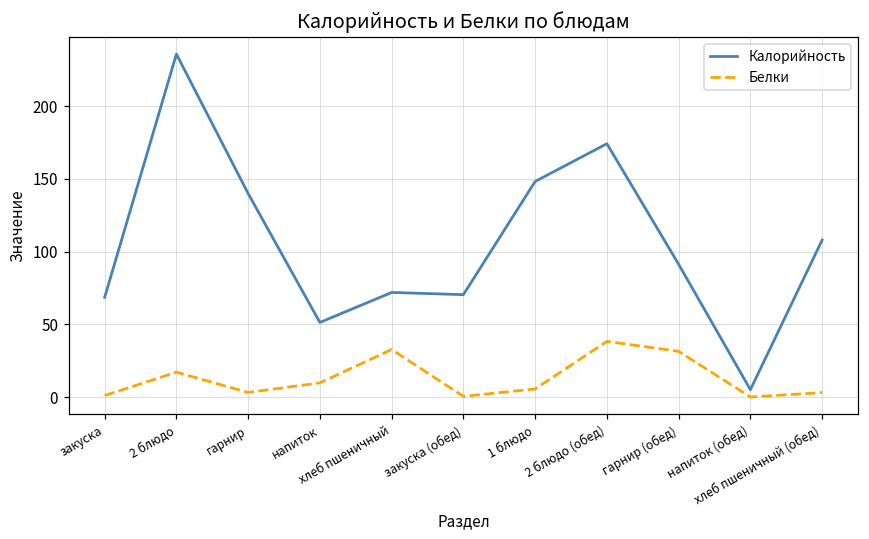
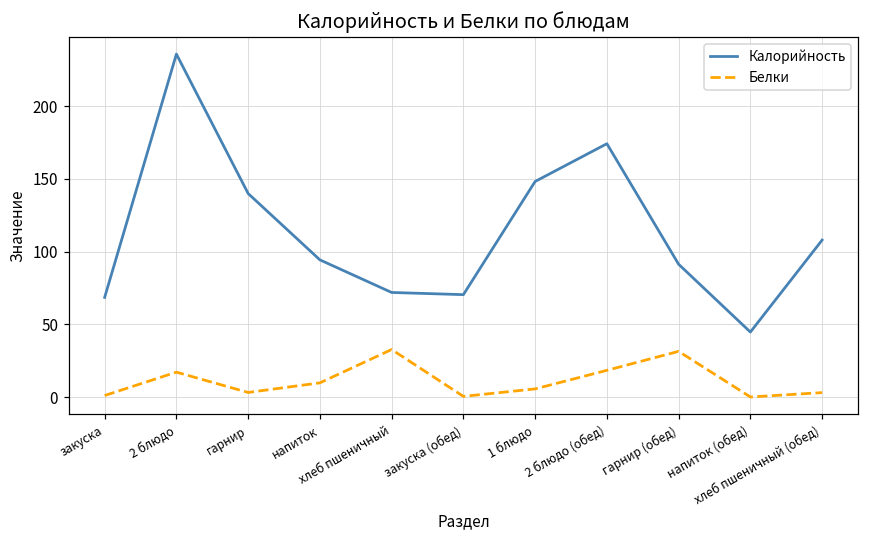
  {
    "Калорийность": {
      "закуска": 69,
      "2 блюдо": 236,
      "гарнир": 140,
-     "напиток": 51,
+     "напиток": 94,
      "хлеб пшеничный": 72,
      "закуска (обед)": 71,
      "1 блюдо": 148,
      "2 блюдо (обед)": 174,
      "гарнир (обед)": 91,
-     "напиток (обед)": 5,
+     "напиток (обед)": 45,
      "хлеб пшеничный (обед)": 108
    },
    "Белки": {
      "закуска": 1,
      "2 блюдо": 17,
      "гарнир": 3,
      "напиток": 10,
      "хлеб пшеничный": 33,
      "закуска (обед)": 1,
      "1 блюдо": 6,
-     "2 блюдо (обед)": 38,
+     "2 блюдо (обед)": 19,
      "гарнир (обед)": 32,
      "напиток (обед)": 0,
      "хлеб пшеничный (обед)": 3
    }
  }
